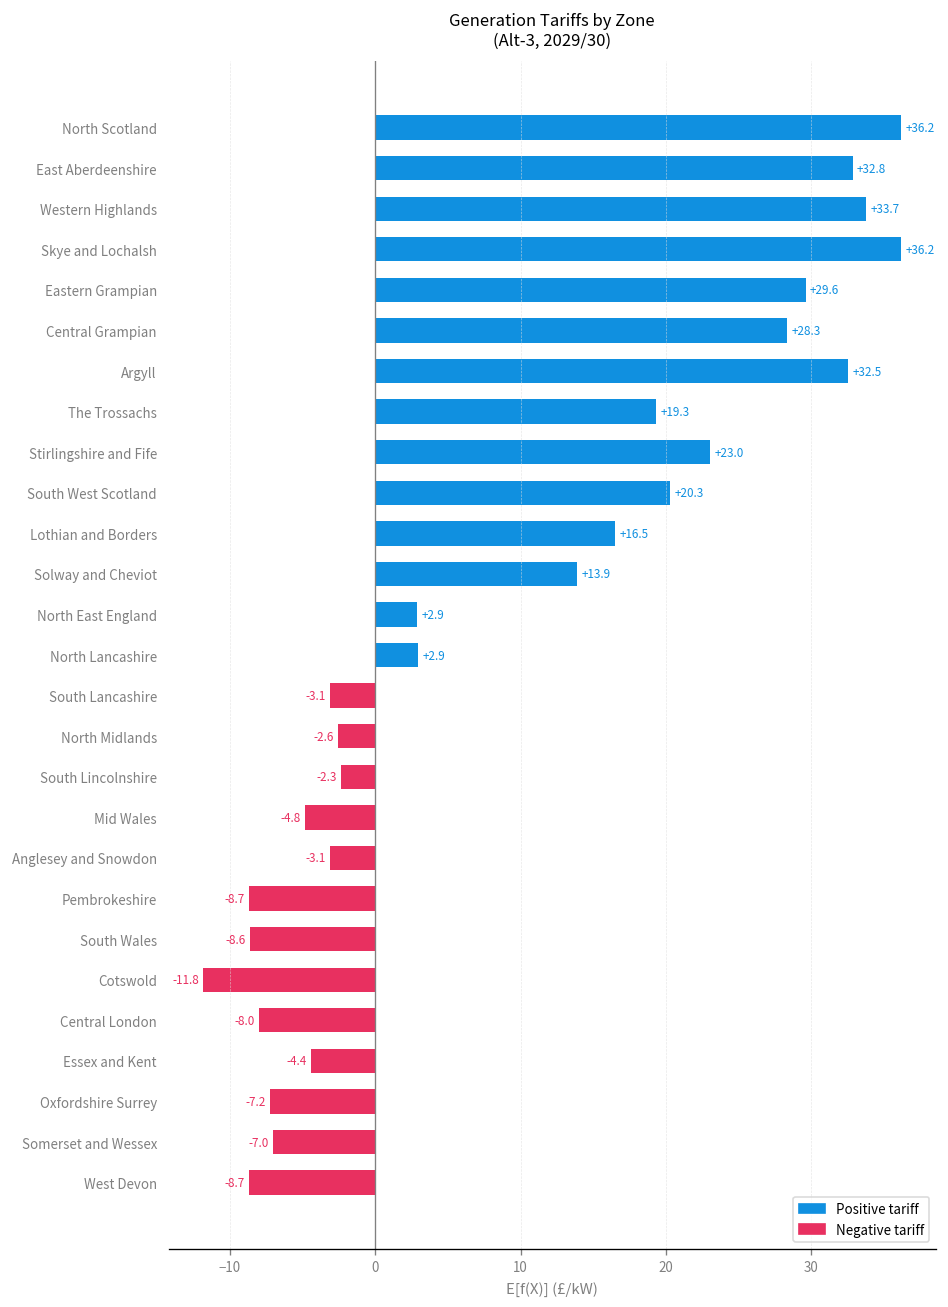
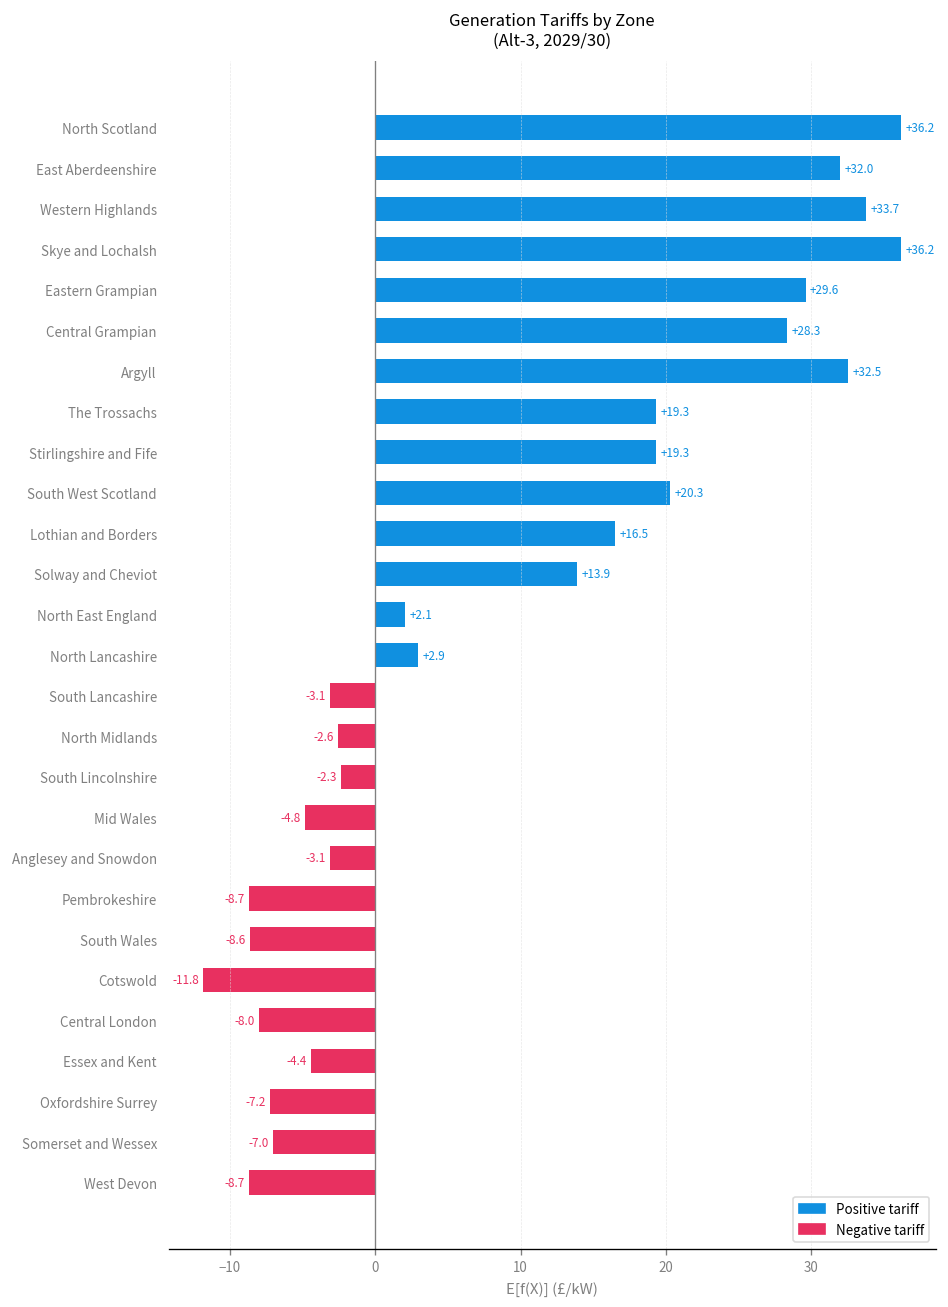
  {
    "North Scotland": "+36.2",
-   "East Aberdeenshire": "+32.8",
+   "East Aberdeenshire": "+32.0",
    "Western Highlands": "+33.7",
    "Skye and Lochalsh": "+36.2",
    "Eastern Grampian": "+29.6",
    "Central Grampian": "+28.3",
    "Argyll": "+32.5",
    "The Trossachs": "+19.3",
-   "Stirlingshire and Fife": "+23.0",
+   "Stirlingshire and Fife": "+19.3",
    "South West Scotland": "+20.3",
    "Lothian and Borders": "+16.5",
    "Solway and Cheviot": "+13.9",
-   "North East England": "+2.9",
+   "North East England": "+2.1",
    "North Lancashire": "+2.9",
    "South Lancashire": "-3.1",
    "North Midlands": "-2.6",
    "South Lincolnshire": "-2.3",
    "Mid Wales": "-4.8",
    "Anglesey and Snowdon": "-3.1",
    "Pembrokeshire": "-8.7",
    "South Wales": "-8.6",
    "Cotswold": "-11.8",
    "Central London": "-8.0",
    "Essex and Kent": "-4.4",
    "Oxfordshire Surrey": "-7.2",
    "Somerset and Wessex": "-7.0",
    "West Devon": "-8.7"
  }
